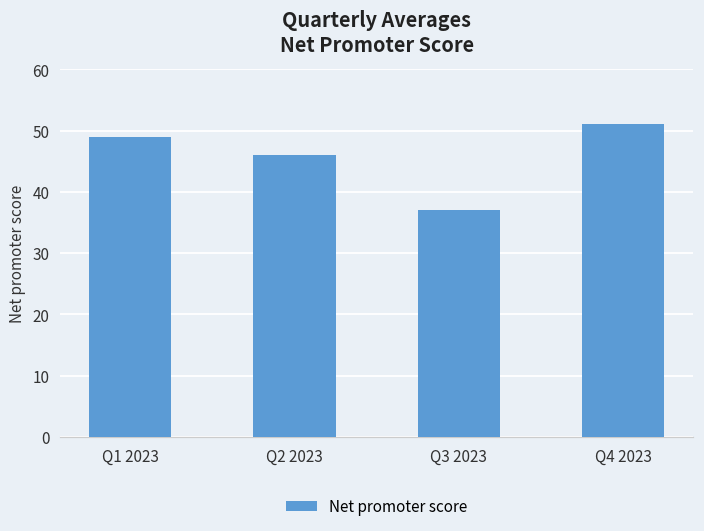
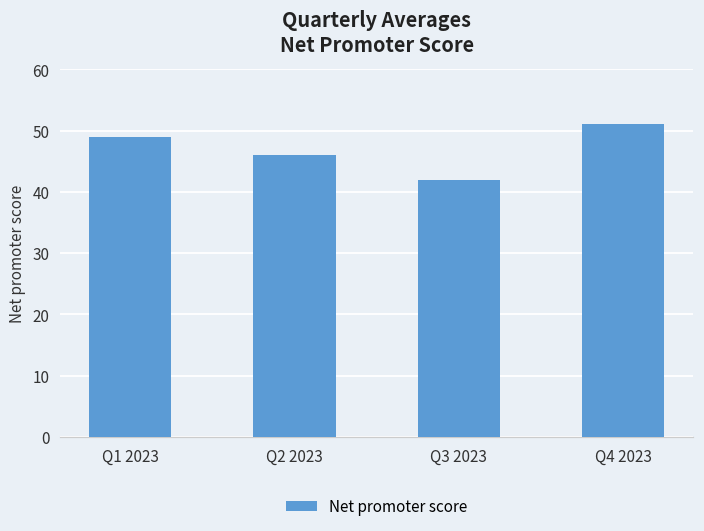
  {
    "Q1 2023": 49,
    "Q2 2023": 46,
-   "Q3 2023": 37,
+   "Q3 2023": 42,
    "Q4 2023": 51
  }
